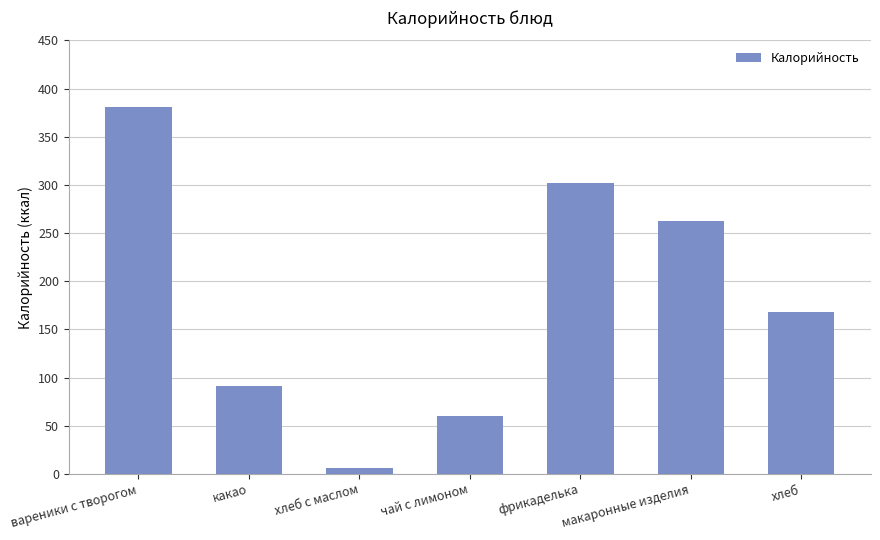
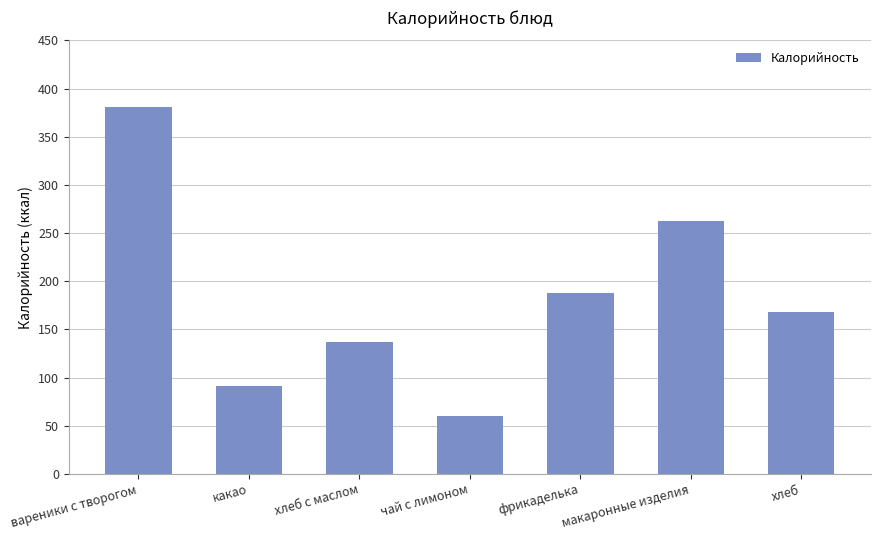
  {
    "вареники с творогом": 380,
    "какао": 90,
-   "хлеб с маслом": 10,
+   "хлеб с маслом": 140,
    "чай с лимоном": 60,
-   "фрикаделька": 300,
+   "фрикаделька": 190,
    "макаронные изделия": 260,
    "хлеб": 170
  }
